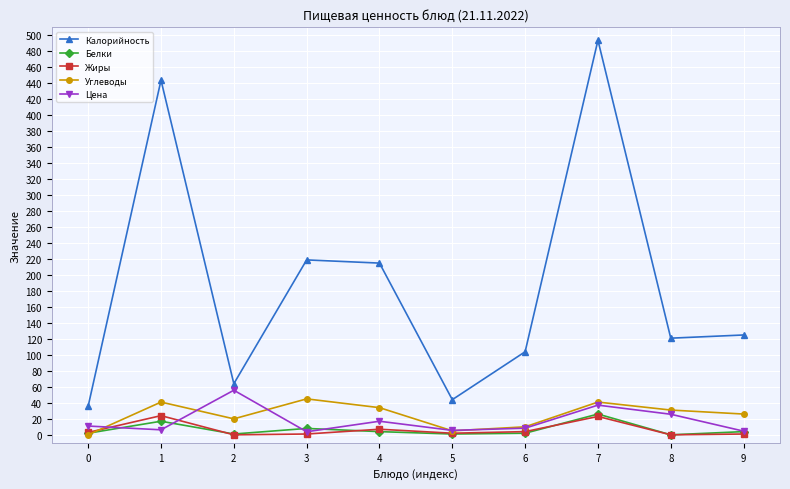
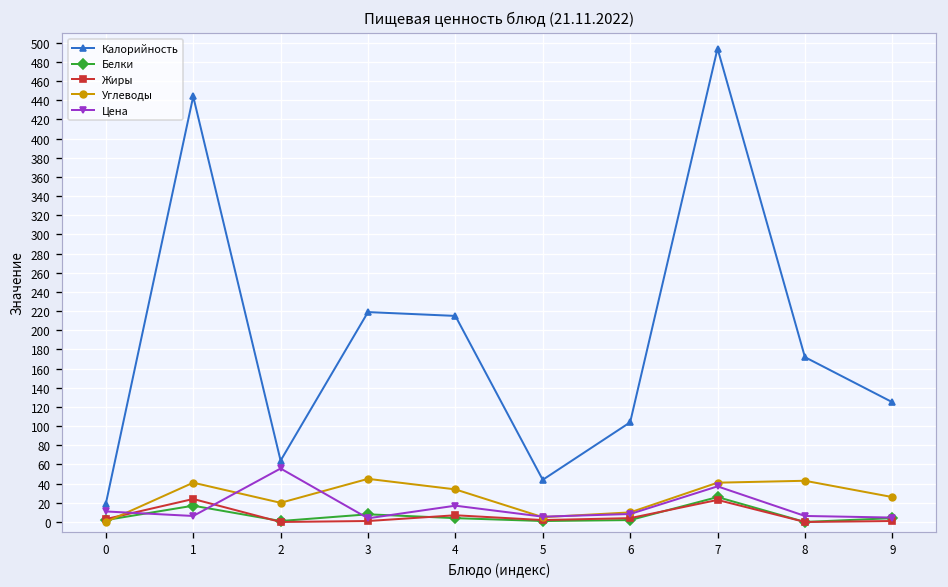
  {
    "Калорийность": {
-     "0": 40,
+     "0": 20,
      "1": 440,
      "2": 60,
      "3": 220,
      "4": 220,
      "5": 40,
      "6": 100,
      "7": 490,
-     "8": 120,
+     "8": 170,
      "9": 130
    },
    "Белки": {
      "1": 20,
      "3": 10
    },
    "Жиры": {
      "1": 20
    },
    "Углеводы": {
      "1": 40,
      "2": 20,
      "3": 50,
      "4": 30,
      "7": 40,
-     "8": 30,
+     "8": 40,
      "9": 30
    },
    "Цена": {
      "0": 10,
      "1": 10,
      "2": 60,
      "4": 20,
      "7": 40,
-     "8": 30
+     "8": 10
    }
  }
